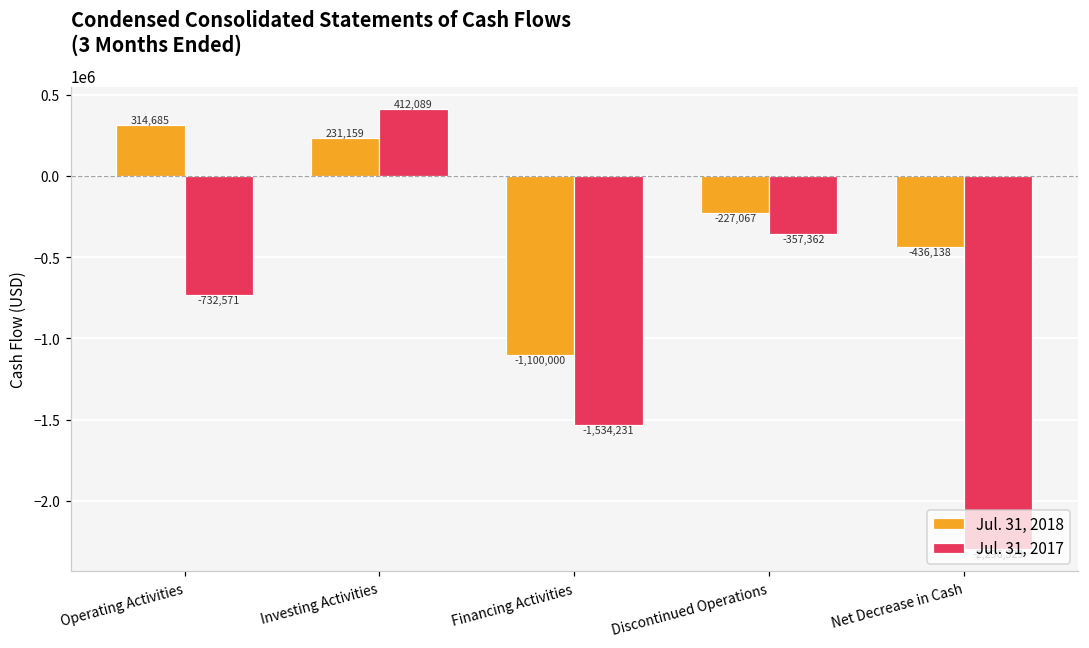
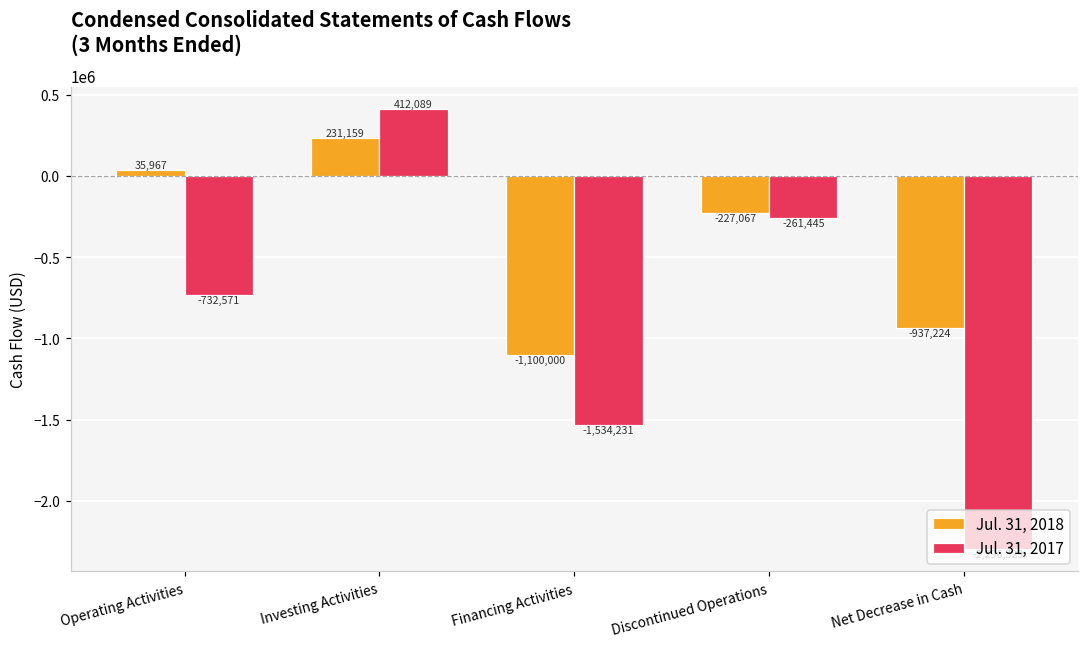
  {
    "Jul. 31, 2018": {
-     "Operating Activities": "314,685",
+     "Operating Activities": "35,967",
      "Investing Activities": "231,159",
      "Financing Activities": "-1,100,000",
      "Discontinued Operations": "-227,067",
-     "Net Decrease in Cash": "-436,138"
+     "Net Decrease in Cash": "-937,224"
    },
    "Jul. 31, 2017": {
      "Operating Activities": "-732,571",
      "Investing Activities": "412,089",
      "Financing Activities": "-1,534,231",
-     "Discontinued Operations": "-357,362"
+     "Discontinued Operations": "-261,445"
    }
  }
